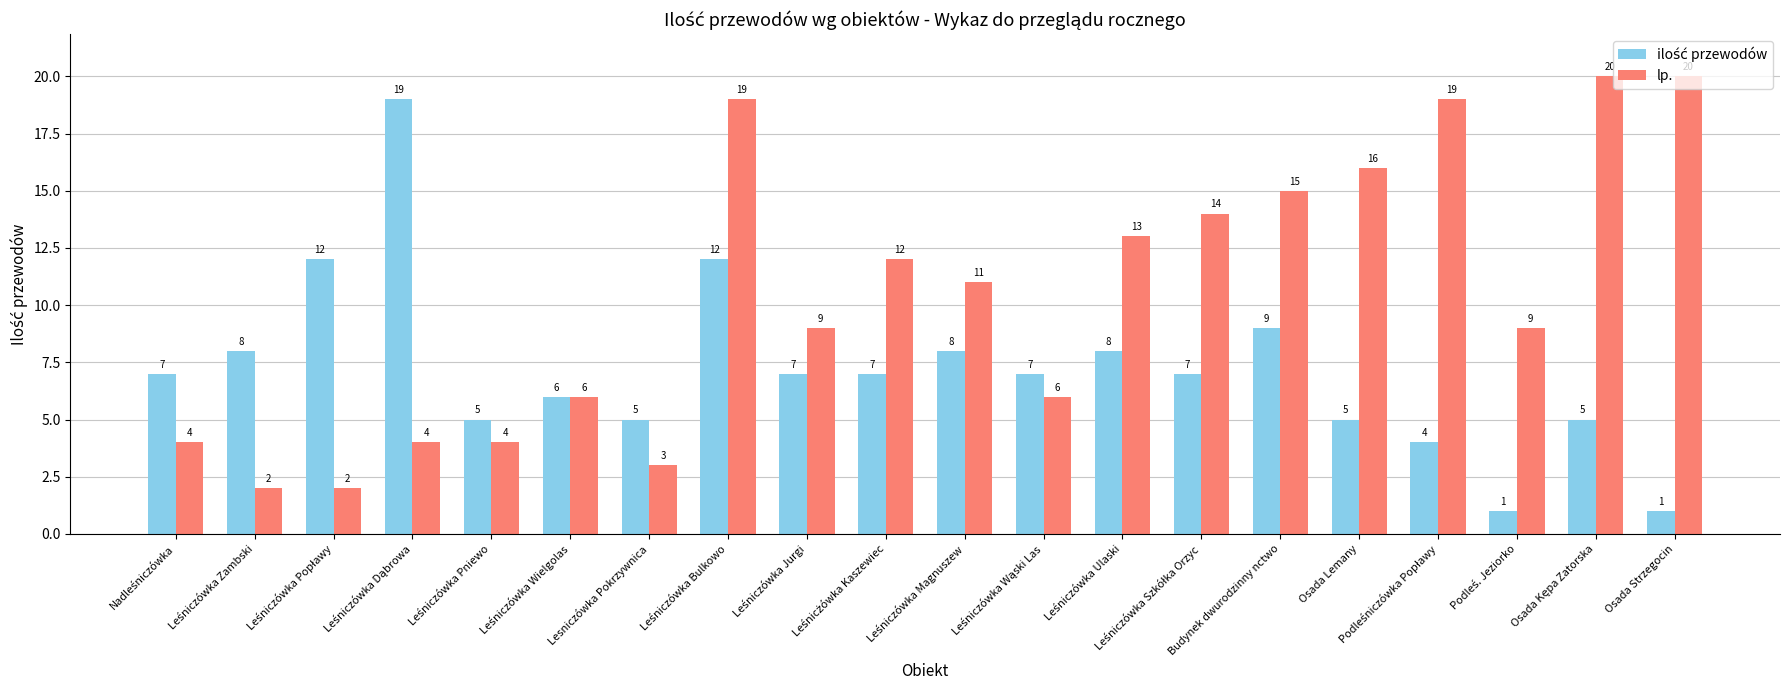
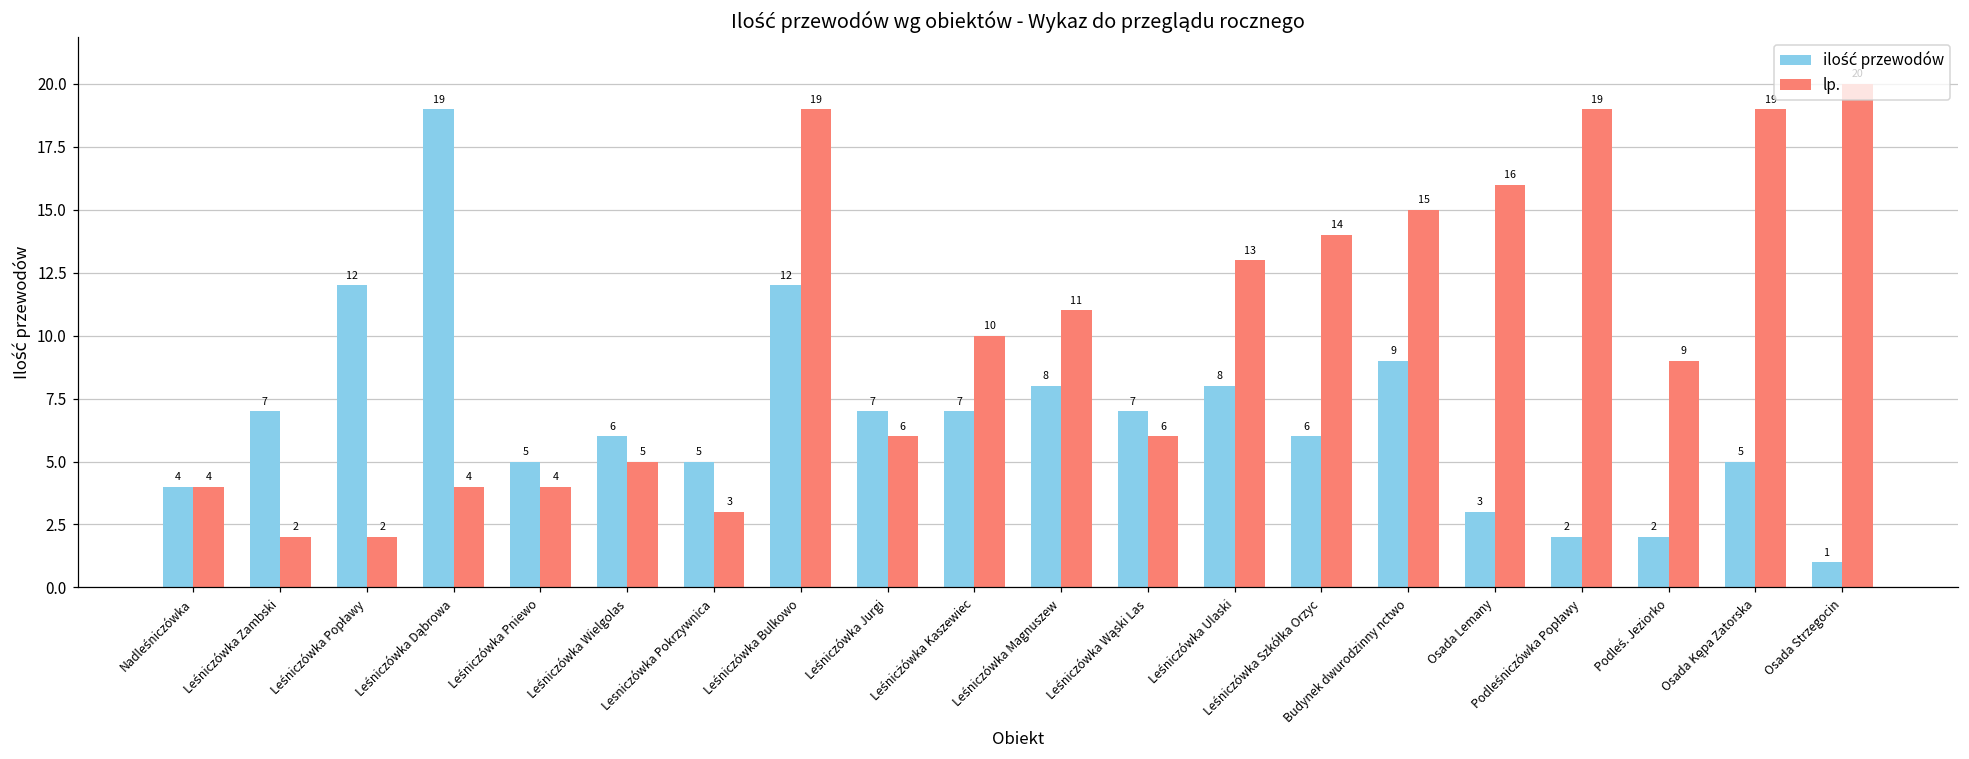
  {
    "ilość przewodów": {
-     "Nadleśniczówka": 7,
-     "Leśniczówka Zambski": 8,
+     "Nadleśniczówka": 4,
+     "Leśniczówka Zambski": 7,
      "Leśniczówka Popławy": 12,
      "Leśniczówka Dąbrowa": 19,
      "Leśniczówka Pniewo": 5,
      "Leśniczówka Wielgolas": 6,
      "Lesniczówka Pokrzywnica": 5,
      "Leśniczówka Bulkowo": 12,
      "Leśniczówka Jurgi": 7,
      "Leśnicżówka Kaszewiec": 7,
      "Leśniczówka Magnuszew": 8,
      "Leśniczówka Wąski Las": 7,
      "Leśniczówka Ulaski": 8,
-     "Leśniczówka Szkółka Orzyc": 7,
+     "Leśniczówka Szkółka Orzyc": 6,
      "Budynek dwurodzinny nctwo": 9,
-     "Osada Lemany": 5,
-     "Podleśniczówka Popławy": 4,
-     "Podleś. Jeziorko": 1,
+     "Osada Lemany": 3,
+     "Podleśniczówka Popławy": 2,
+     "Podleś. Jeziorko": 2,
      "Osada Kępa Zatorska": 5,
      "Osada Strzegocin": 1
    },
    "lp.": {
      "Nadleśniczówka": 4,
      "Leśniczówka Zambski": 2,
      "Leśniczówka Popławy": 2,
      "Leśniczówka Dąbrowa": 4,
      "Leśniczówka Pniewo": 4,
-     "Leśniczówka Wielgolas": 6,
+     "Leśniczówka Wielgolas": 5,
      "Lesniczówka Pokrzywnica": 3,
      "Leśniczówka Bulkowo": 19,
-     "Leśniczówka Jurgi": 9,
-     "Leśnicżówka Kaszewiec": 12,
+     "Leśniczówka Jurgi": 6,
+     "Leśnicżówka Kaszewiec": 10,
      "Leśniczówka Magnuszew": 11,
      "Leśniczówka Wąski Las": 6,
      "Leśniczówka Ulaski": 13,
      "Leśniczówka Szkółka Orzyc": 14,
      "Budynek dwurodzinny nctwo": 15,
      "Osada Lemany": 16,
      "Podleśniczówka Popławy": 19,
      "Podleś. Jeziorko": 9,
-     "Osada Kępa Zatorska": 20
+     "Osada Kępa Zatorska": 19
    }
  }
